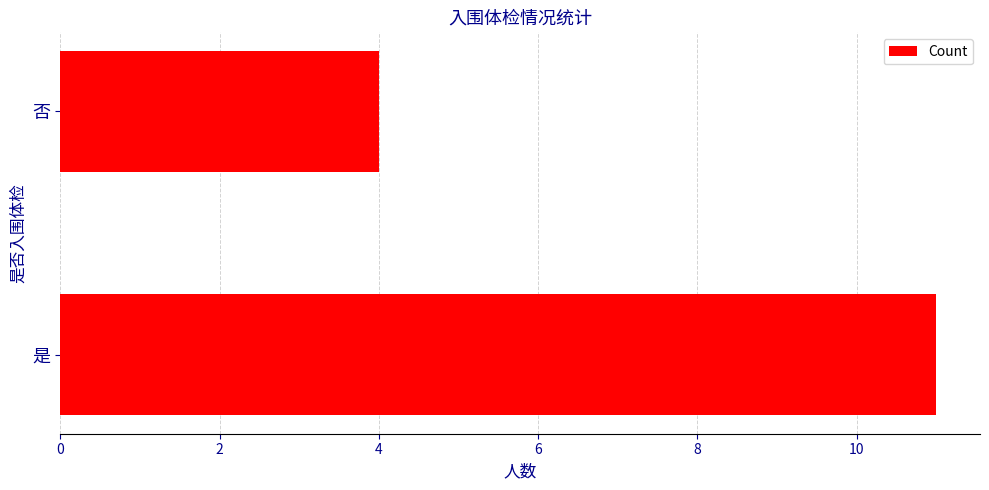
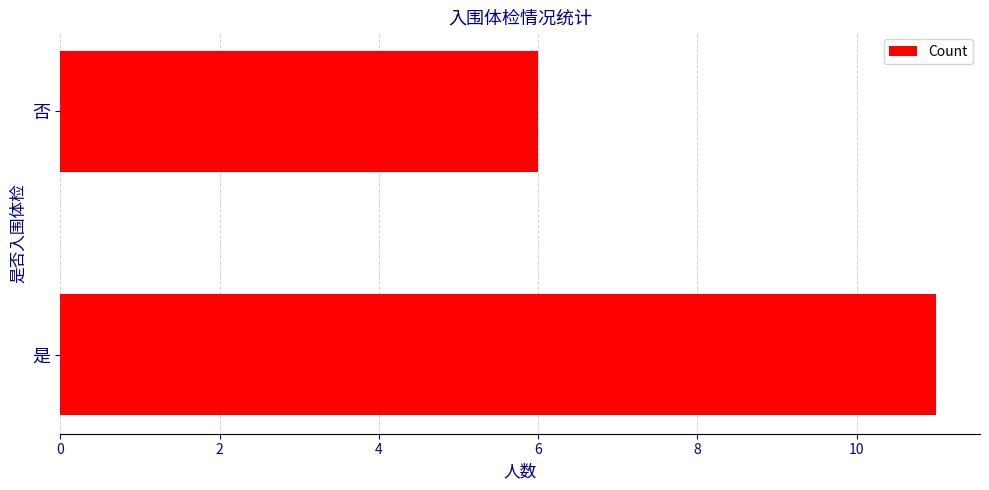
  {
-   "否": 4,
+   "否": 6,
    "是": 11
  }
